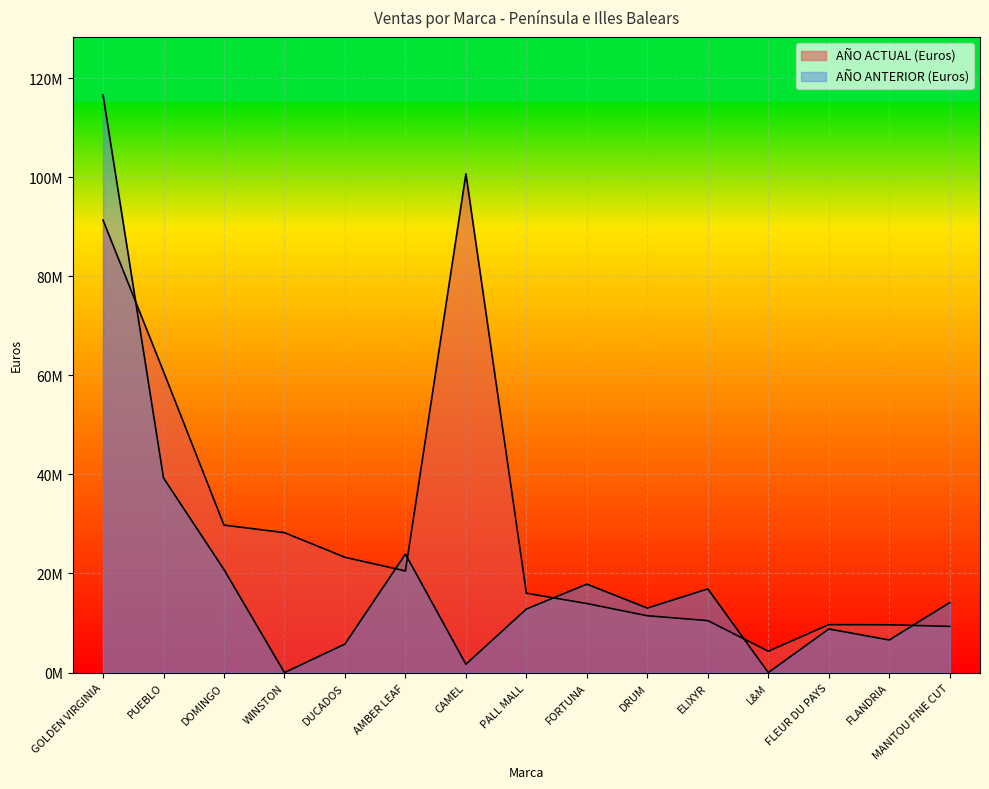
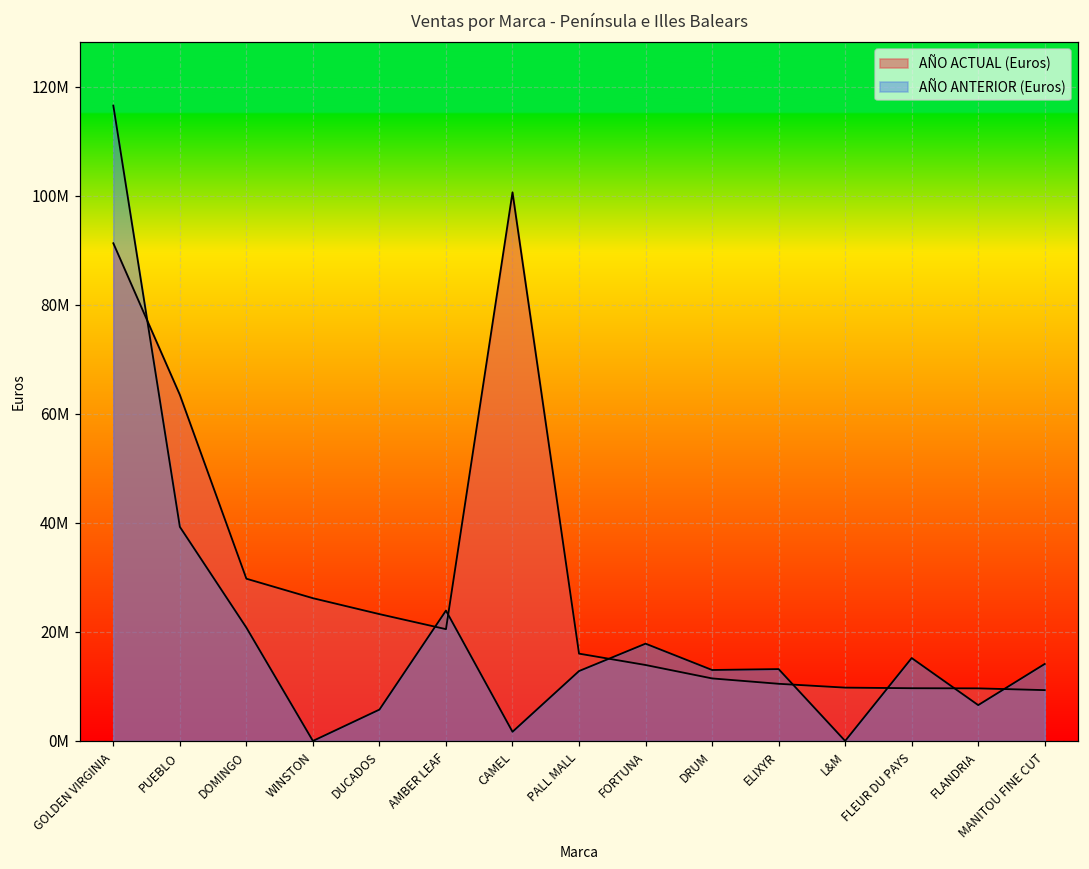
  {
    "AÑO ACTUAL (Euros)": {
      "GOLDEN VIRGINIA": 91000000,
-     "PUEBLO": 61000000,
+     "PUEBLO": 63000000,
      "DOMINGO": 30000000,
-     "WINSTON": 28000000,
+     "WINSTON": 26000000,
      "DUCADOS": 23000000,
      "AMBER LEAF": 21000000,
      "CAMEL": 101000000,
      "PALL MALL": 16000000,
      "FORTUNA": 14000000,
      "DRUM": 11000000,
      "ELIXYR": 10000000,
-     "L&M": 4000000,
+     "L&M": 10000000,
      "FLEUR DU PAYS": 10000000,
      "FLANDRIA": 10000000,
      "MANITOU FINE CUT": 9000000
    },
    "AÑO ANTERIOR (Euros)": {
      "GOLDEN VIRGINIA": 117000000,
      "PUEBLO": 39000000,
      "DOMINGO": 21000000,
      "WINSTON": 0,
      "DUCADOS": 6000000,
      "AMBER LEAF": 24000000,
      "CAMEL": 2000000,
      "PALL MALL": 13000000,
      "FORTUNA": 18000000,
      "DRUM": 13000000,
-     "ELIXYR": 17000000,
+     "ELIXYR": 13000000,
      "L&M": 0,
-     "FLEUR DU PAYS": 9000000,
+     "FLEUR DU PAYS": 15000000,
      "FLANDRIA": 7000000,
      "MANITOU FINE CUT": 14000000
    }
  }
